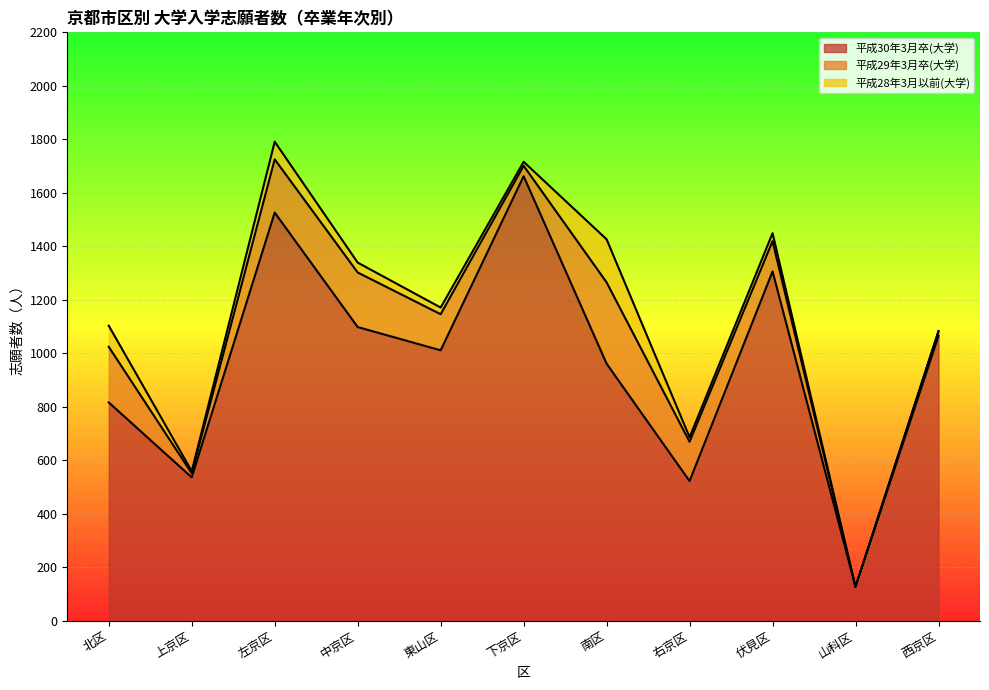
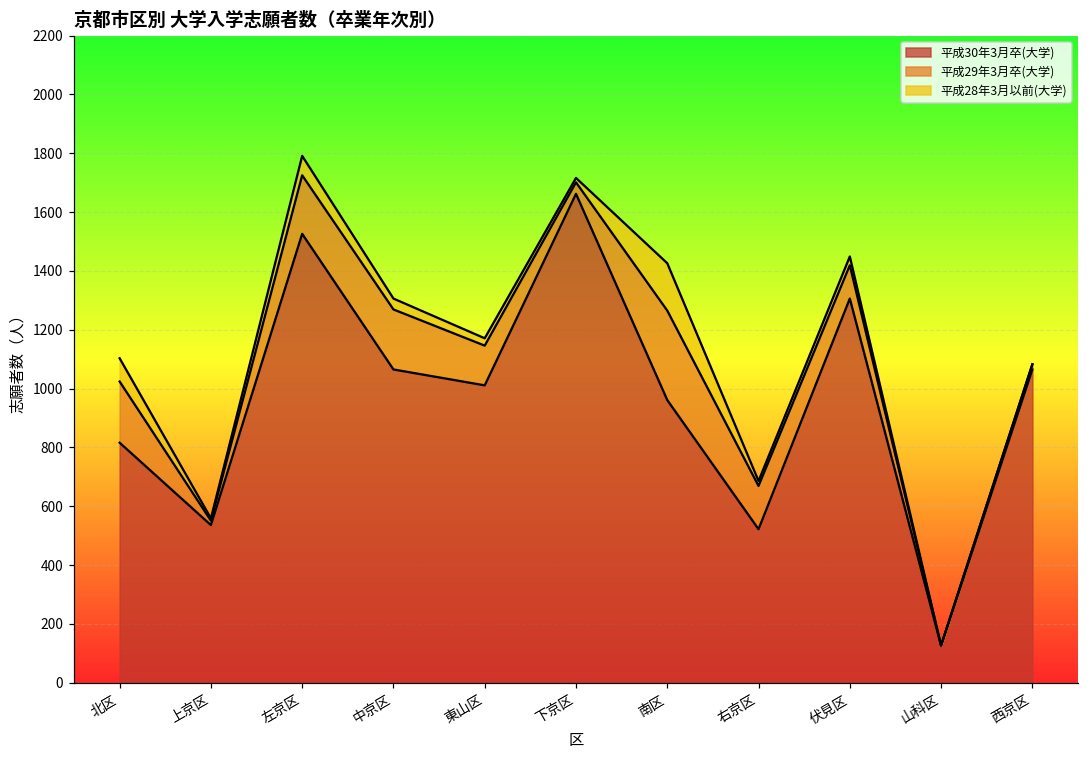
  {
    "平成30年3月卒(大学)": {
      "北区": 820,
      "上京区": 540,
      "左京区": 1530,
-     "中京区": 1100,
+     "中京区": 1070,
      "東山区": 1010,
      "下京区": 1660,
      "南区": 960,
      "右京区": 520,
      "伏見区": 1310,
      "西京区": 1070
    },
    "平成29年3月卒(大学)": {
      "北区": 210,
      "左京区": 200,
      "中京区": 200,
      "東山区": 140,
      "下京区": 40,
      "南区": 300,
      "右京区": 150,
      "伏見区": 110
    },
    "平成28年3月以前(大学)": {
      "北区": 80,
      "左京区": 70,
      "中京区": 40,
      "東山区": 30,
      "下京区": 20,
      "南区": 160,
      "右京区": 20,
      "伏見区": 30
    }
  }
